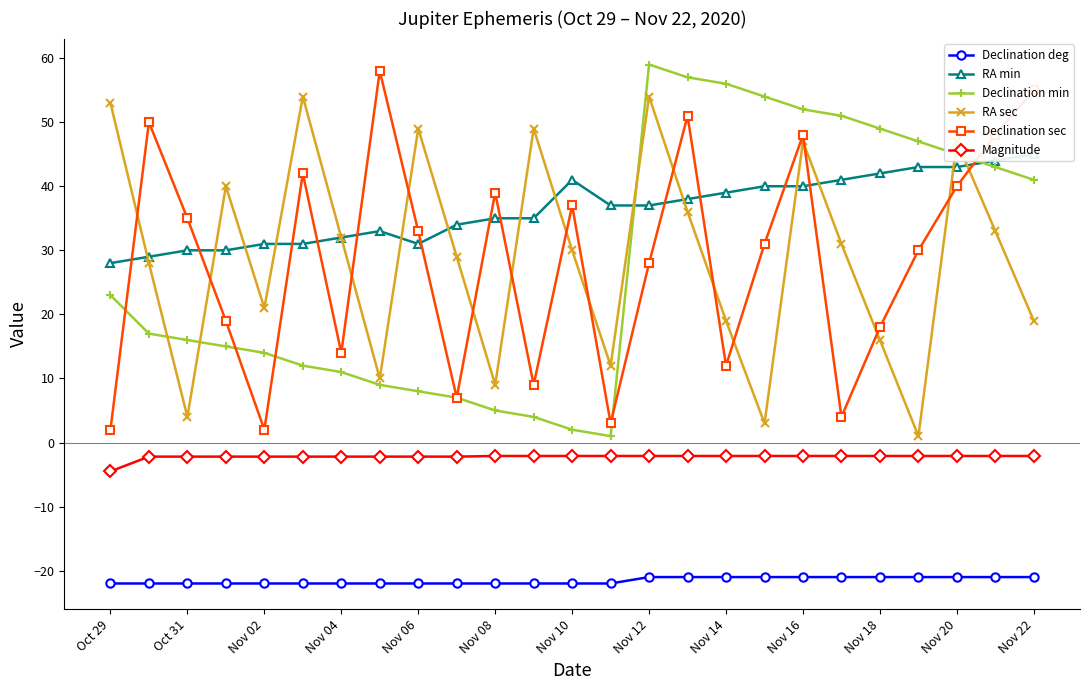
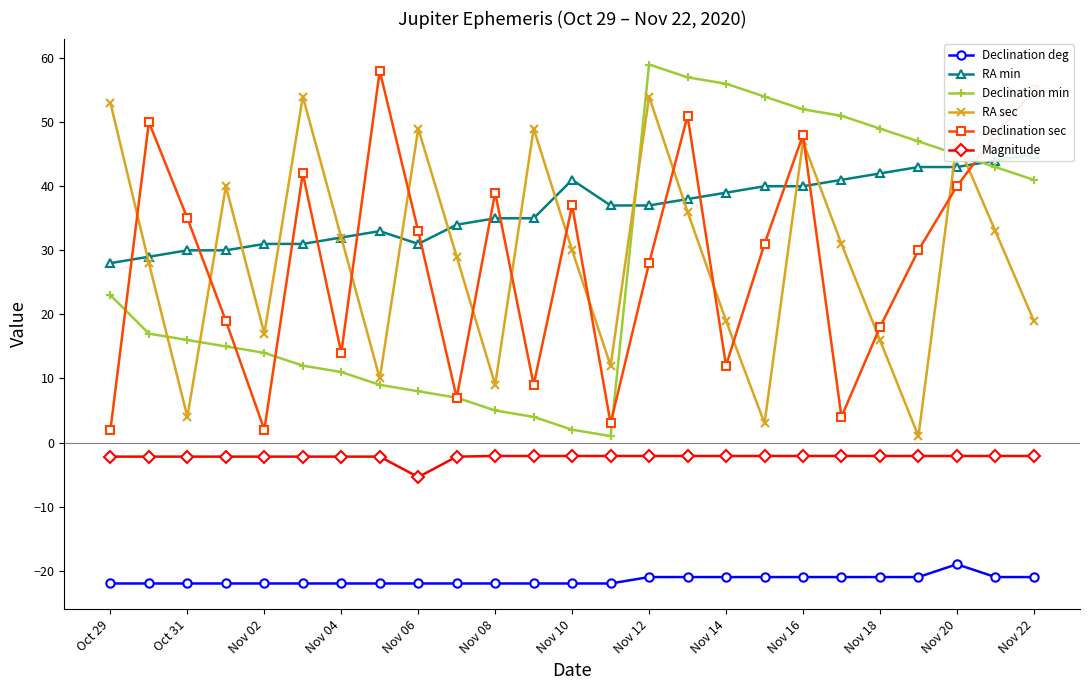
  {
    "Declination deg": {
      "Oct 29": -22,
      "Oct 31": -22,
      "Nov 02": -22,
      "Nov 04": -22,
      "Nov 06": -22,
      "Nov 08": -22,
      "Nov 10": -22,
      "Nov 12": -21,
      "Nov 14": -21,
      "Nov 16": -21,
      "Nov 18": -21,
-     "Nov 20": -21,
+     "Nov 20": -19,
      "Nov 22": -21
    },
    "RA min": {
      "Oct 29": 28,
      "Oct 31": 30,
      "Nov 02": 31,
      "Nov 06": 31,
      "Nov 08": 35,
      "Nov 10": 41,
      "Nov 12": 37,
      "Nov 14": 39,
      "Nov 16": 40,
      "Nov 18": 42,
      "Nov 20": 43
    },
    "Declination min": {
      "Oct 29": 23,
      "Oct 31": 16,
      "Nov 02": 14,
      "Nov 04": 11,
      "Nov 06": 8,
      "Nov 08": 5,
      "Nov 10": 2,
      "Nov 12": 59,
      "Nov 14": 56,
      "Nov 16": 52,
      "Nov 18": 49,
      "Nov 22": 41
    },
    "RA sec": {
      "Oct 29": 53,
      "Oct 31": 4,
-     "Nov 02": 21,
+     "Nov 02": 17,
      "Nov 06": 49,
      "Nov 08": 9,
      "Nov 10": 30,
      "Nov 12": 54,
      "Nov 14": 19,
      "Nov 16": 47,
      "Nov 18": 16,
      "Nov 22": 19
    },
    "Declination sec": {
      "Oct 29": 2,
      "Oct 31": 35,
      "Nov 02": 2,
      "Nov 04": 14,
      "Nov 06": 33,
      "Nov 08": 39,
      "Nov 10": 37,
      "Nov 12": 28,
      "Nov 14": 12,
      "Nov 16": 48,
      "Nov 18": 18,
      "Nov 20": 40
    },
    "Magnitude": {
-     "Oct 29": -5,
+     "Oct 29": -2,
      "Oct 31": -2,
      "Nov 02": -2,
      "Nov 04": -2,
-     "Nov 06": -2,
+     "Nov 06": -5,
      "Nov 08": -2,
      "Nov 10": -2,
      "Nov 12": -2,
      "Nov 14": -2,
      "Nov 16": -2,
      "Nov 18": -2,
      "Nov 20": -2,
      "Nov 22": -2
    }
  }
